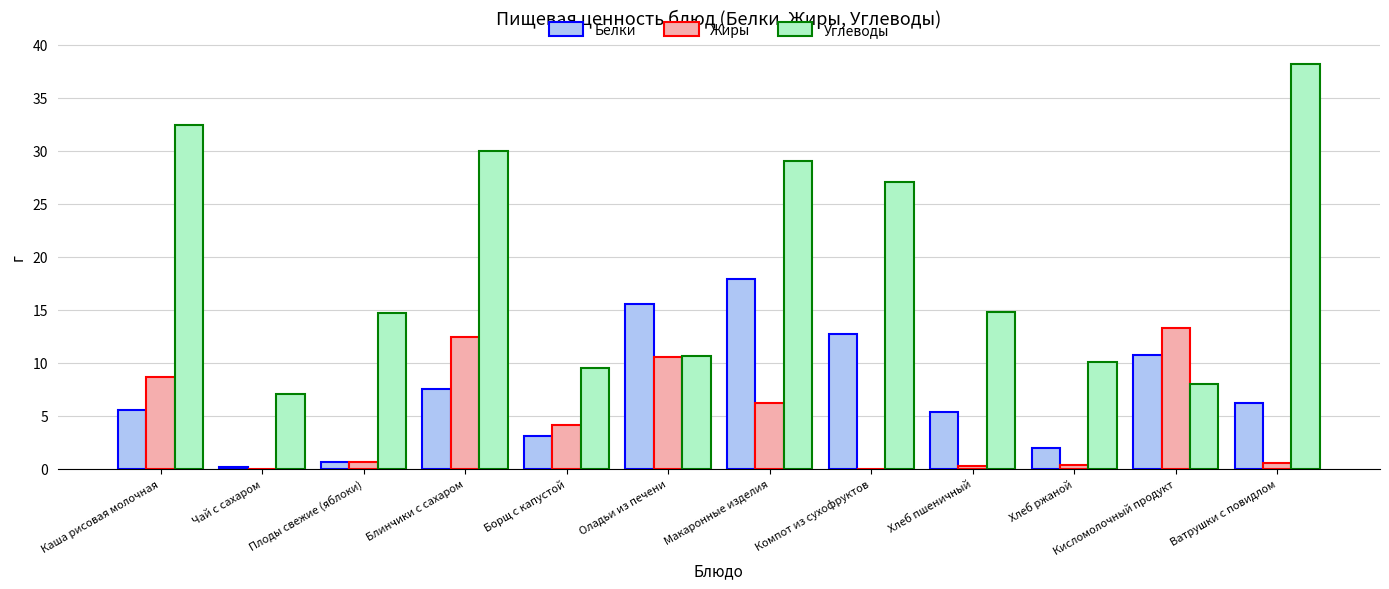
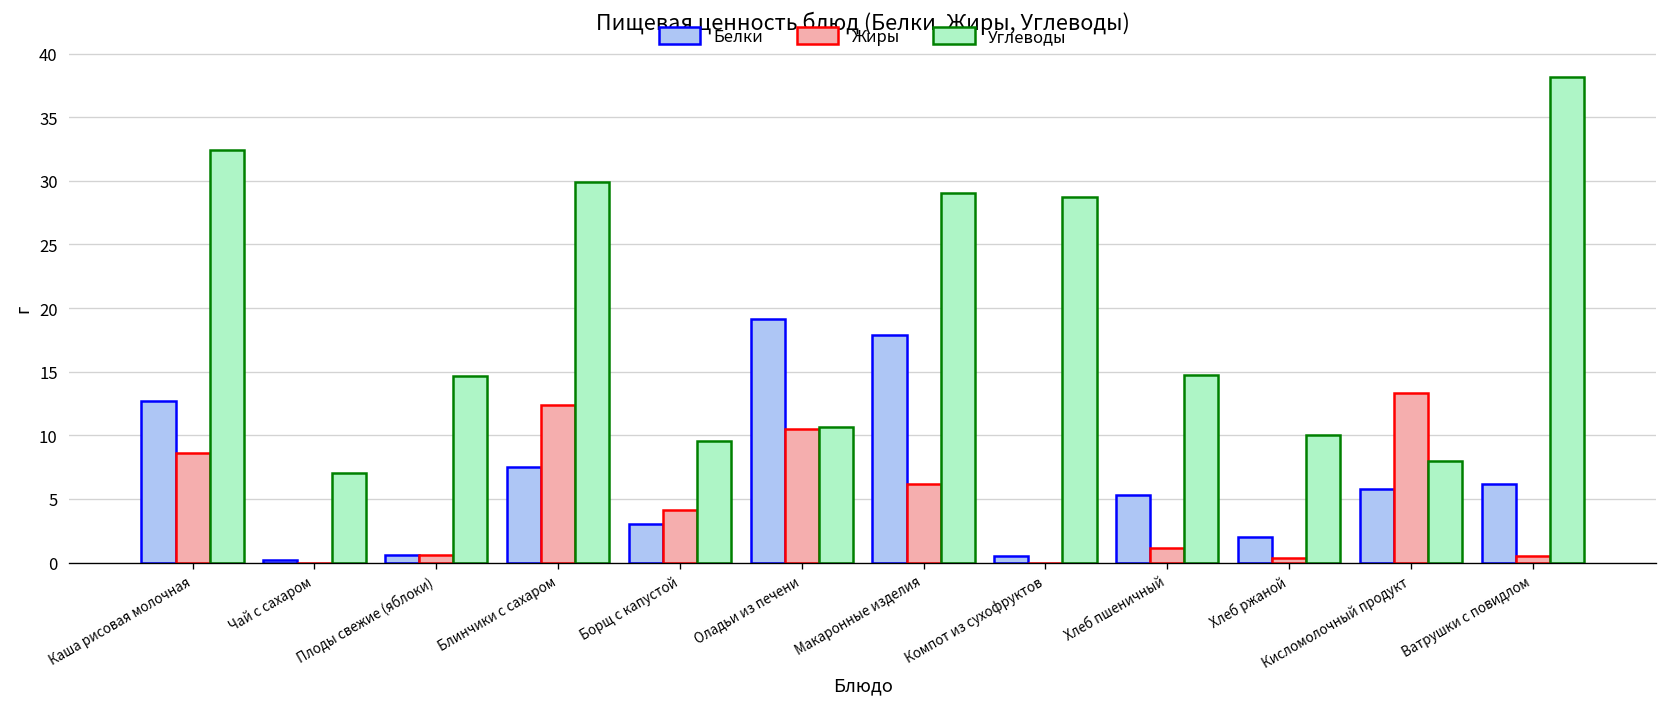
  {
    "Белки": {
-     "Каша рисовая молочная": 5.5,
+     "Каша рисовая молочная": 12.7,
      "Плоды свежие (яблоки)": 0.6,
      "Блинчики с сахаром": 7.5,
      "Борщ с капустой": 3.0,
-     "Оладьи из печени": 15.6,
+     "Оладьи из печени": 19.1,
      "Макаронные изделия": 17.9,
-     "Компот из сухофруктов": 12.7,
+     "Компот из сухофруктов": 0.5,
      "Хлеб пшеничный": 5.3,
      "Хлеб ржаной": 2.0,
-     "Кисломолочный продукт": 10.7,
+     "Кисломолочный продукт": 5.8,
      "Ватрушки с повидлом": 6.2
    },
    "Жиры": {
      "Каша рисовая молочная": 8.6,
      "Чай с сахаром": 0.0,
      "Плоды свежие (яблоки)": 0.6,
      "Блинчики с сахаром": 12.4,
      "Борщ с капустой": 4.1,
      "Оладьи из печени": 10.5,
      "Макаронные изделия": 6.2,
      "Компот из сухофруктов": 0.0,
-     "Хлеб пшеничный": 0.2,
+     "Хлеб пшеничный": 1.1,
      "Хлеб ржаной": 0.4,
      "Кисломолочный продукт": 13.3,
      "Ватрушки с повидлом": 0.5
    },
    "Углеводы": {
      "Каша рисовая молочная": 32.4,
      "Чай с сахаром": 7.0,
      "Плоды свежие (яблоки)": 14.7,
      "Блинчики с сахаром": 29.9,
      "Борщ с капустой": 9.5,
      "Оладьи из печени": 10.6,
      "Макаронные изделия": 29.0,
-     "Компот из сухофруктов": 27.0,
+     "Компот из сухофруктов": 28.7,
      "Хлеб пшеничный": 14.8,
      "Хлеб ржаной": 10.0,
      "Кисломолочный продукт": 8.0,
      "Ватрушки с повидлом": 38.2
    }
  }
